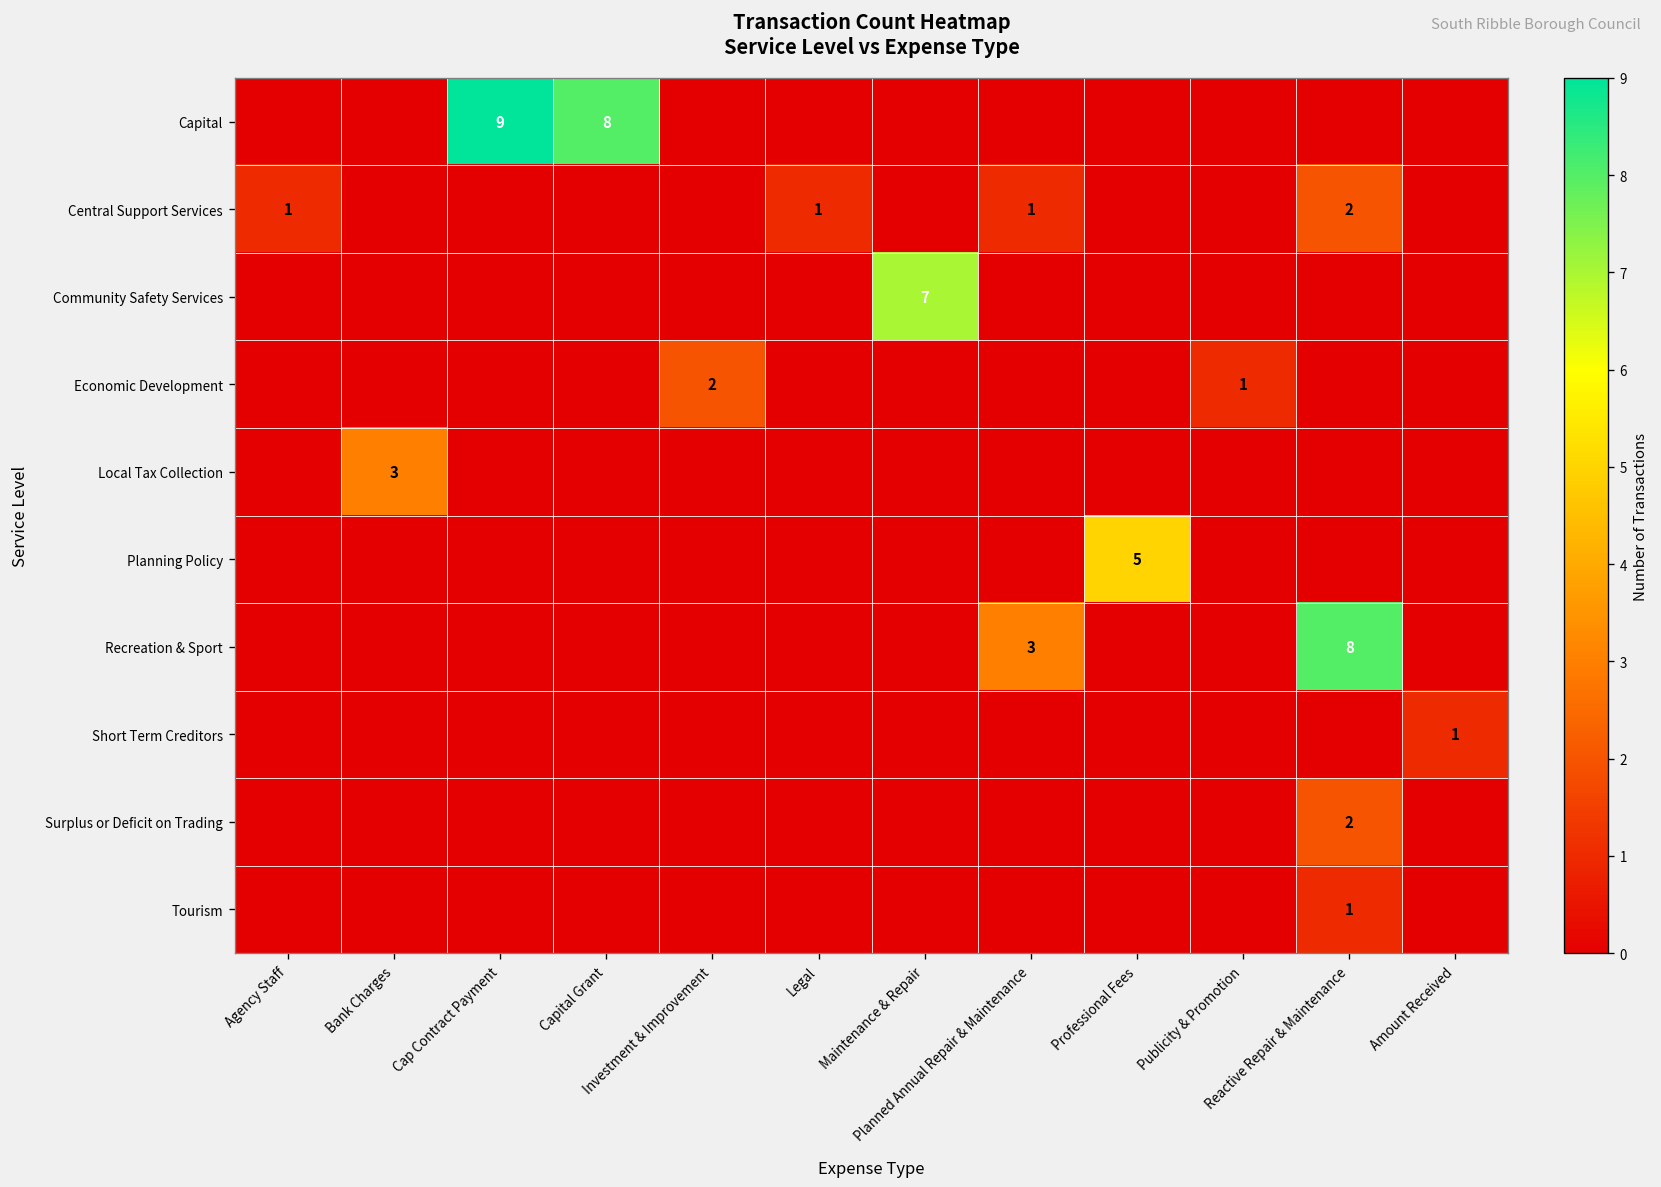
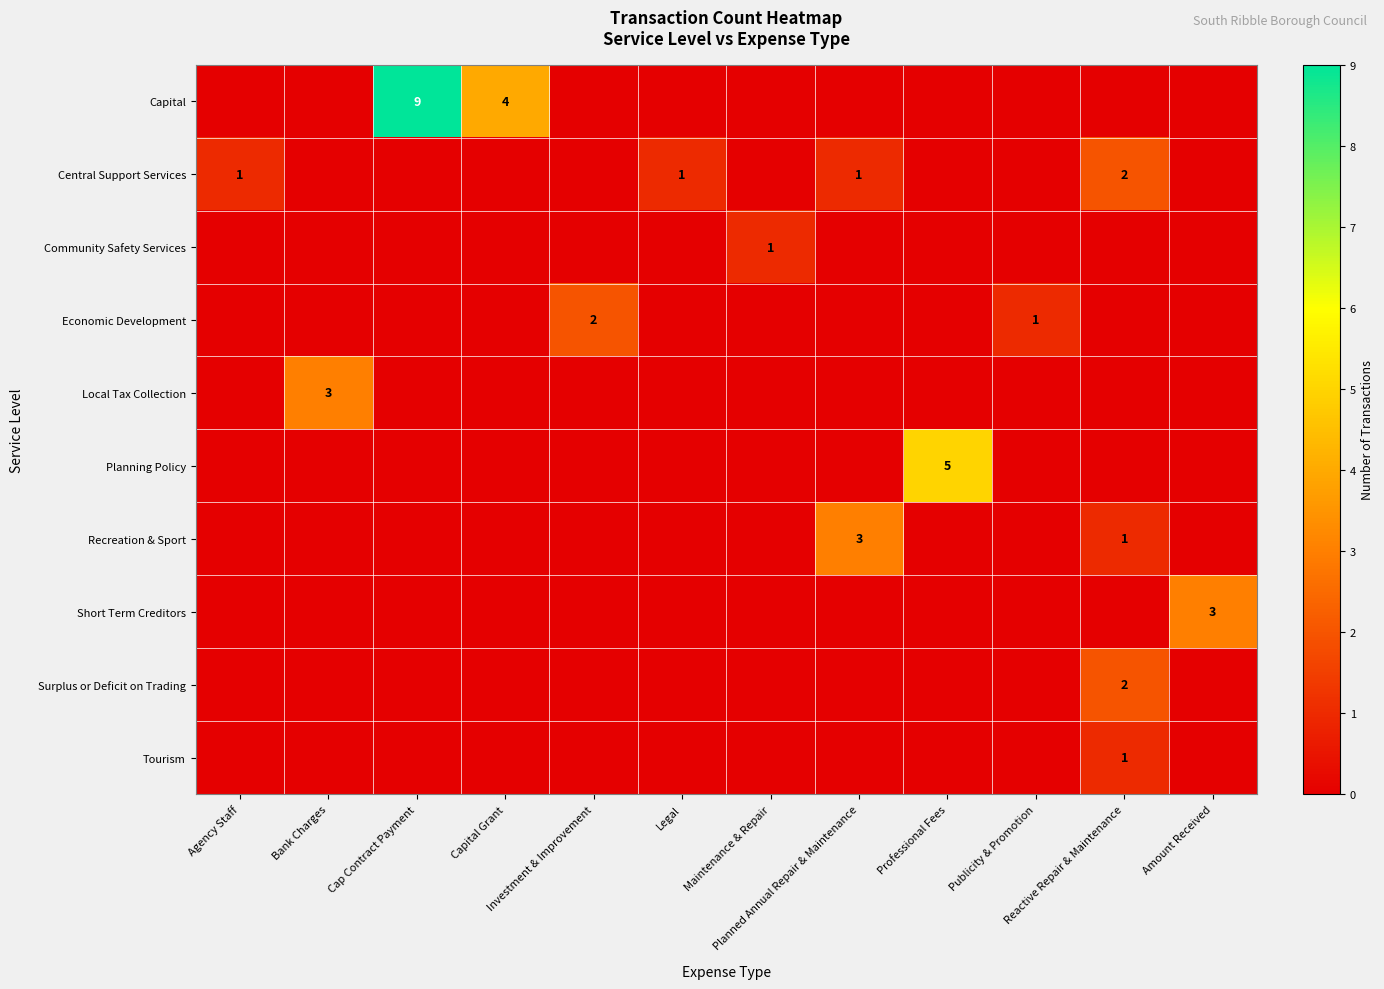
  {
    "Capital": {
      "Cap Contract Payment": 9,
-     "Capital Grant": 8
+     "Capital Grant": 4
    },
    "Central Support Services": {
      "Agency Staff": 1,
      "Legal": 1,
      "Planned Annual Repair & Maintenance": 1,
      "Reactive Repair & Maintenance": 2
    },
    "Community Safety Services": {
-     "Maintenance & Repair": 7
+     "Maintenance & Repair": 1
    },
    "Economic Development": {
      "Investment & Improvement": 2,
      "Publicity & Promotion": 1
    },
    "Local Tax Collection": {
      "Bank Charges": 3
    },
    "Planning Policy": {
      "Professional Fees": 5
    },
    "Recreation & Sport": {
      "Planned Annual Repair & Maintenance": 3,
-     "Reactive Repair & Maintenance": 8
+     "Reactive Repair & Maintenance": 1
    },
    "Short Term Creditors": {
-     "Amount Received": 1
+     "Amount Received": 3
    },
    "Surplus or Deficit on Trading": {
      "Reactive Repair & Maintenance": 2
    },
    "Tourism": {
      "Reactive Repair & Maintenance": 1
    }
  }
